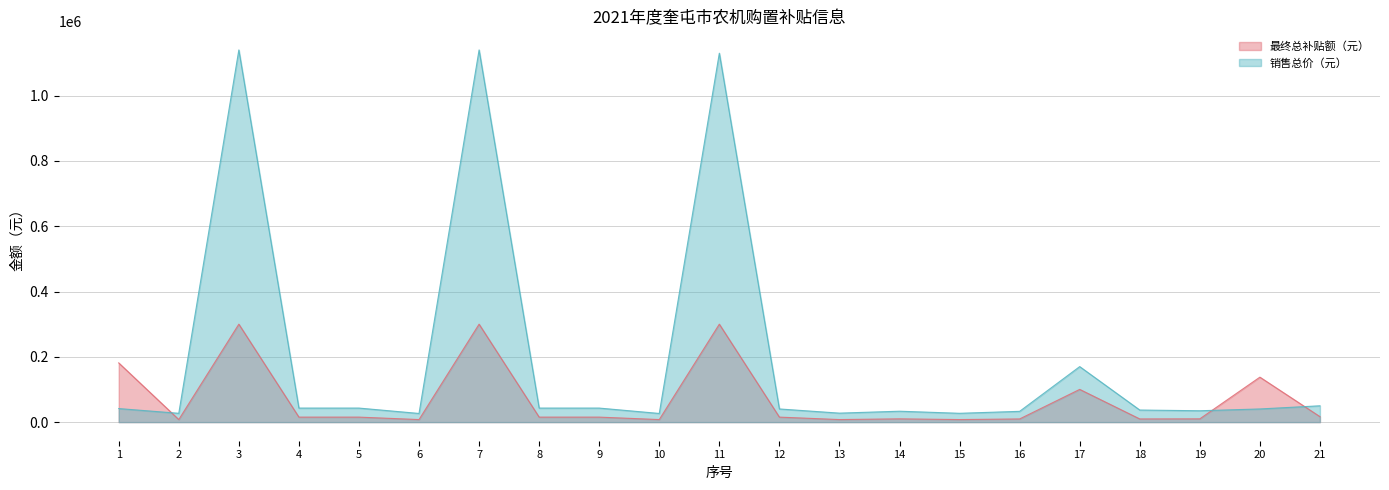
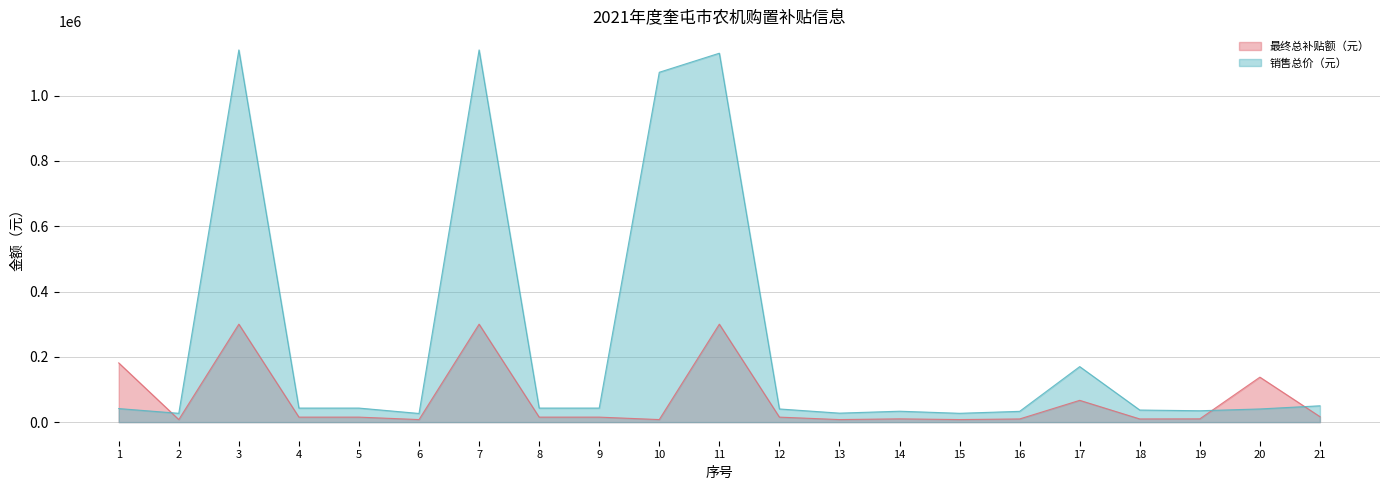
  {
    "最终总补贴额（元）": {
      "1": 180000,
      "2": 10000,
      "3": 300000,
      "4": 20000,
      "5": 20000,
      "6": 10000,
      "7": 300000,
      "8": 20000,
      "9": 20000,
      "10": 10000,
      "11": 300000,
      "12": 20000,
      "13": 10000,
      "14": 10000,
      "15": 10000,
      "16": 10000,
-     "17": 100000,
+     "17": 70000,
      "18": 10000,
      "19": 10000,
      "20": 140000,
      "21": 20000
    },
    "销售总价（元）": {
      "1": 40000,
      "2": 30000,
      "3": 1140000,
      "4": 40000,
      "5": 40000,
      "6": 30000,
      "7": 1140000,
      "8": 40000,
      "9": 40000,
-     "10": 30000,
+     "10": 1070000,
      "11": 1130000,
      "12": 40000,
      "13": 30000,
      "14": 30000,
      "15": 30000,
      "16": 30000,
      "17": 170000,
      "18": 40000,
      "19": 30000,
      "20": 40000,
      "21": 50000
    }
  }
